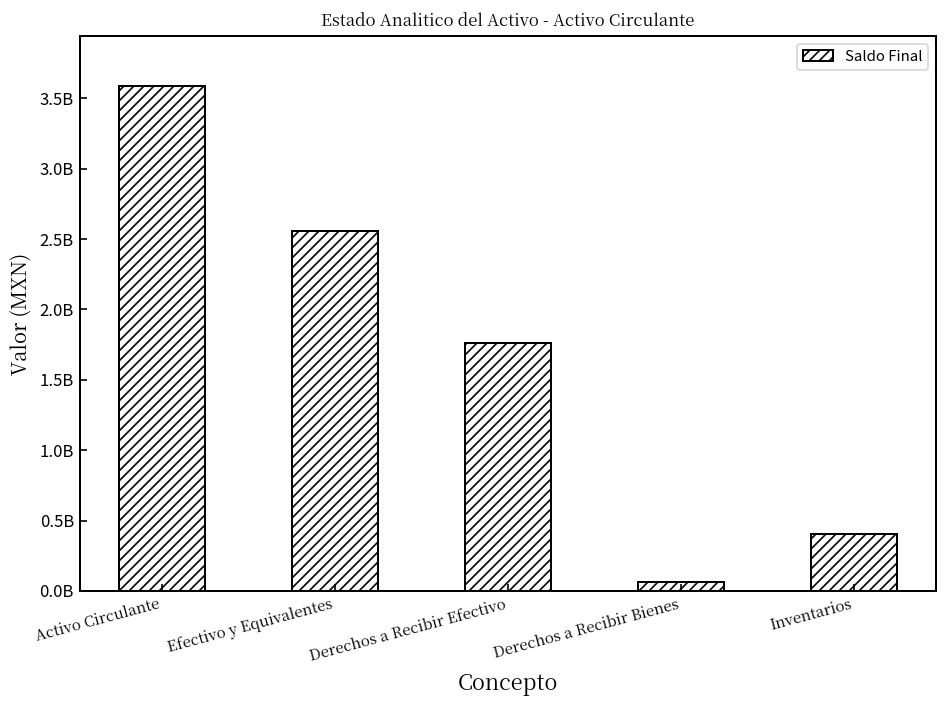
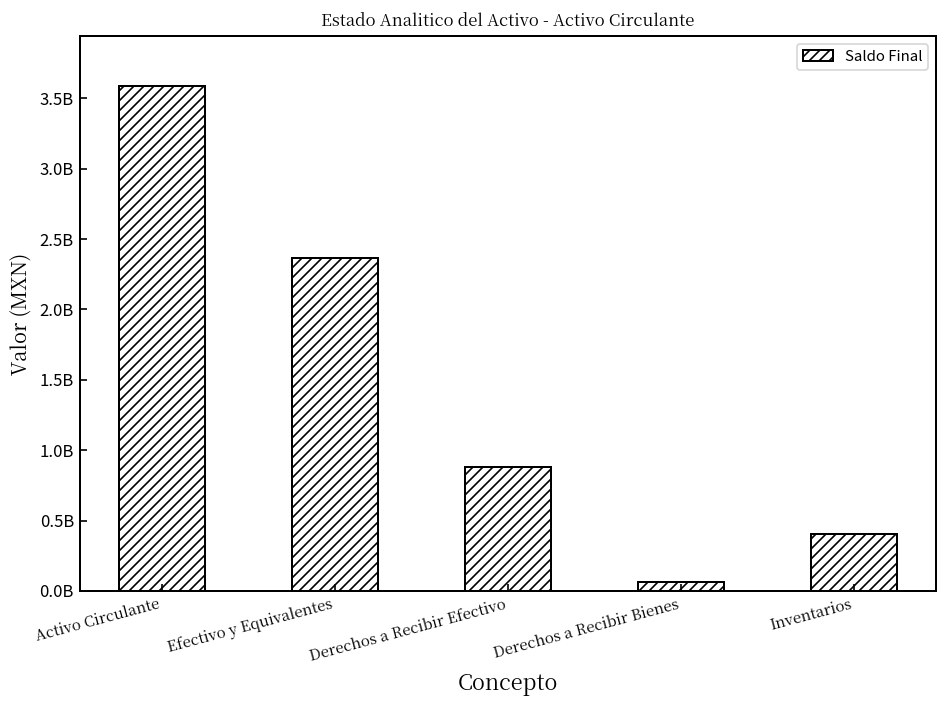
  {
    "Activo Circulante": 3590000000,
-   "Efectivo y Equivalentes": 2560000000,
-   "Derechos a Recibir Efectivo": 1760000000,
+   "Efectivo y Equivalentes": 2360000000,
+   "Derechos a Recibir Efectivo": 880000000,
    "Derechos a Recibir Bienes": 60000000,
    "Inventarios": 410000000
  }
